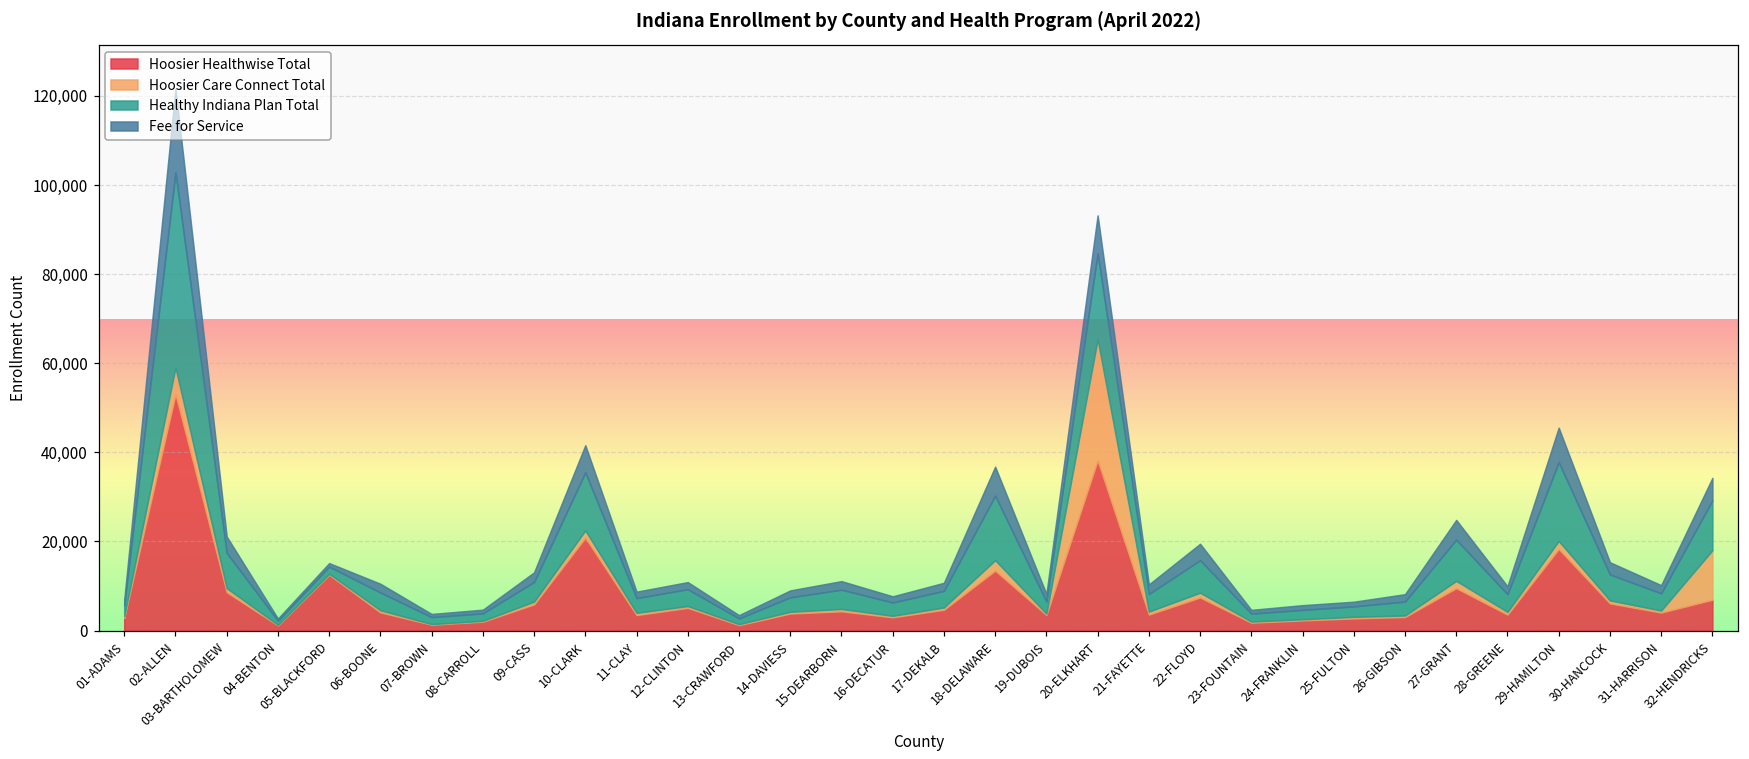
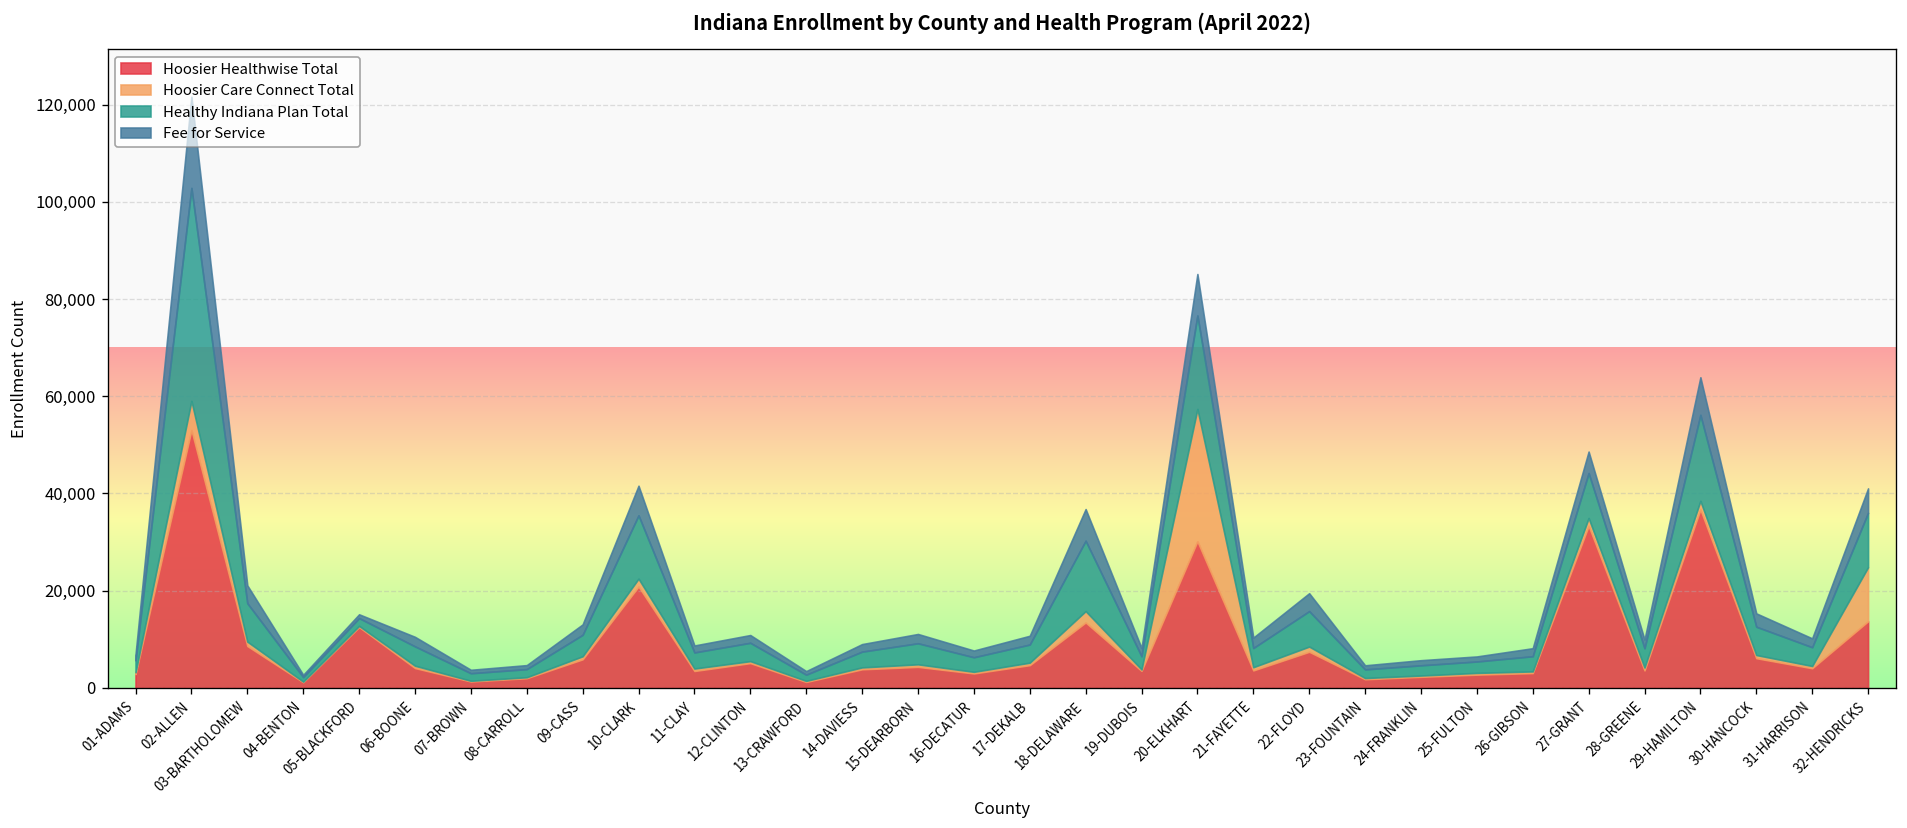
  {
    "Hoosier Healthwise Total": {
      "02-ALLEN": "53,000",
      "03-BARTHOLOMEW": "9,000",
      "10-CLARK": "21,000",
      "18-DELAWARE": "13,000",
-     "20-ELKHART": "38,000",
+     "20-ELKHART": "30,000",
      "21-FAYETTE": "4,000",
      "22-FLOYD": "7,000",
-     "27-GRANT": "10,000",
-     "29-HAMILTON": "18,000",
+     "27-GRANT": "33,000",
+     "29-HAMILTON": "37,000",
      "30-HANCOCK": "6,000",
-     "32-HENDRICKS": "7,000"
+     "32-HENDRICKS": "14,000"
    },
    "Hoosier Care Connect Total": {
      "02-ALLEN": "6,000",
      "03-BARTHOLOMEW": "1,000",
      "10-CLARK": "2,000",
      "18-DELAWARE": "2,000",
      "20-ELKHART": "27,000",
      "21-FAYETTE": "1,000",
      "22-FLOYD": "1,000",
      "27-GRANT": "2,000",
      "29-HAMILTON": "2,000",
      "30-HANCOCK": "1,000",
      "32-HENDRICKS": "11,000"
    }
  }
